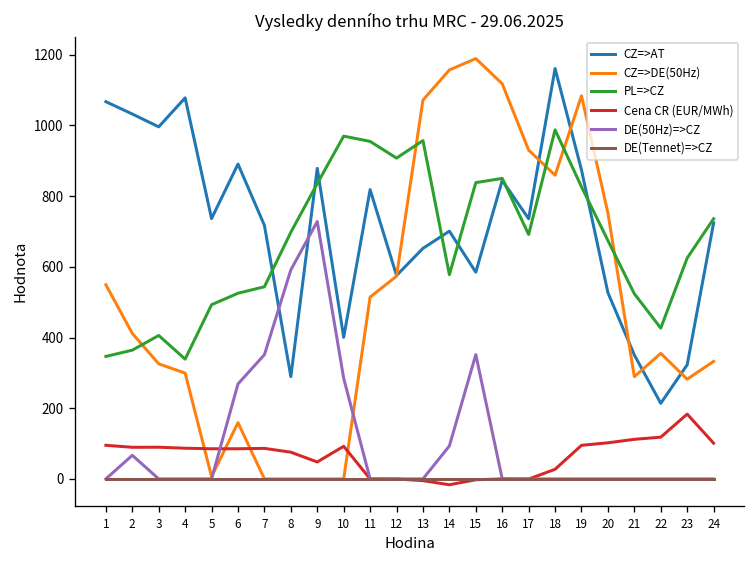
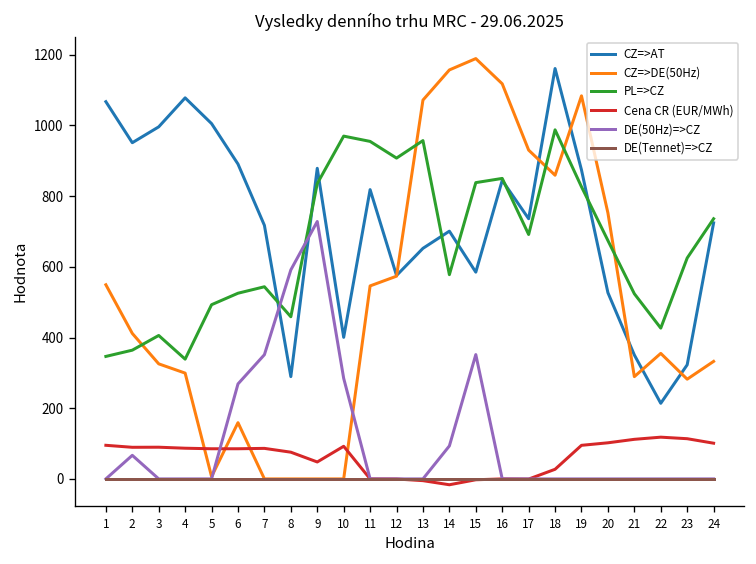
  {
    "CZ=>AT": {
      "1": 1070,
-     "2": 1030,
+     "2": 950,
      "3": 1000,
      "4": 1080,
-     "5": 740,
+     "5": 1010,
      "6": 890,
      "7": 720,
      "8": 290,
      "9": 880,
      "10": 400,
      "11": 820,
      "13": 650,
      "14": 700,
      "15": 580,
      "17": 740,
      "18": 1160,
      "19": 870,
      "20": 530,
      "21": 350,
      "22": 210,
      "23": 320,
      "24": 720
    },
    "CZ=>DE(50Hz)": {
      "1": 550,
      "2": 410,
      "3": 330,
      "4": 300,
      "6": 160,
-     "11": 510,
+     "11": 550,
      "13": 1070,
      "14": 1160,
      "15": 1190,
      "16": 1120,
      "17": 930,
      "18": 860,
      "19": 1080,
      "20": 750,
      "21": 290,
      "22": 360,
      "23": 280,
      "24": 330
    },
    "PL=>CZ": {
      "1": 350,
      "2": 360,
      "3": 410,
      "4": 340,
      "5": 490,
      "6": 530,
      "7": 540,
-     "8": 700,
+     "8": 460,
      "9": 840,
      "10": 970,
      "11": 950,
      "12": 910,
      "13": 960,
      "14": 580,
      "15": 840,
      "17": 690,
      "18": 990,
      "19": 830,
      "20": 670,
      "21": 520,
      "22": 430,
      "23": 620,
      "24": 740
    },
    "Cena CR (EUR/MWh)": {
      "1": 100,
      "2": 90,
      "3": 90,
      "4": 90,
      "5": 90,
      "6": 90,
      "7": 90,
      "8": 80,
      "9": 50,
      "10": 90,
      "14": -20,
      "18": 30,
      "19": 100,
      "20": 100,
      "21": 110,
      "22": 120,
-     "23": 180,
+     "23": 110,
      "24": 100
    },
    "DE(50Hz)=>CZ": {
      "2": 70,
      "6": 270,
      "7": 350,
      "8": 590,
      "9": 730,
      "10": 280,
      "14": 90,
      "15": 350
    },
    "DE(Tennet)=>CZ": {
      "2": 0,
      "6": 0,
      "14": 0
    }
  }
